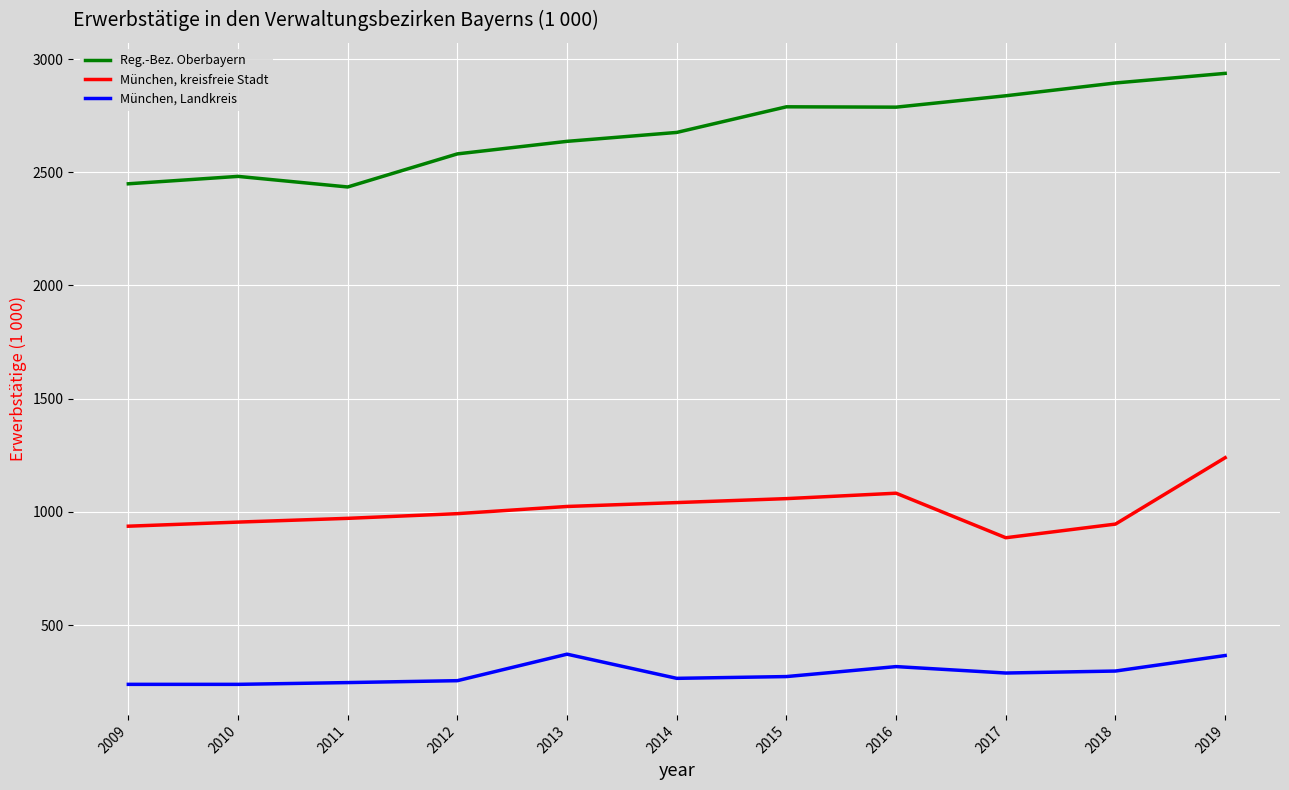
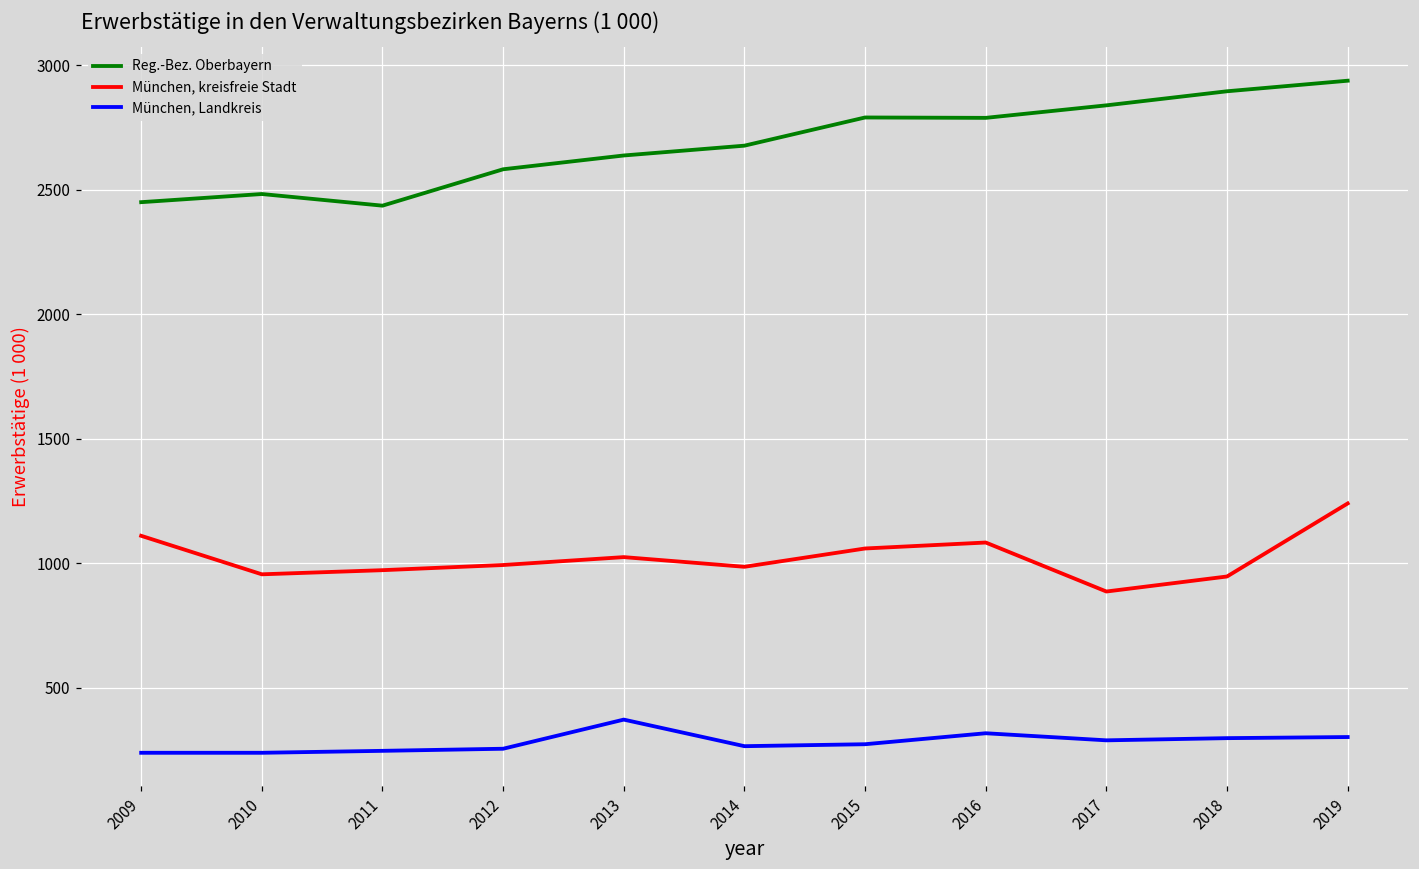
  {
    "Reg.-Bez. Oberbayern": {
      "2009": 2450,
      "2010": 2480,
      "2011": 2440,
      "2012": 2580,
      "2013": 2640,
      "2014": 2680,
      "2015": 2790,
      "2016": 2790,
      "2017": 2840,
      "2018": 2890,
      "2019": 2940
    },
    "München, kreisfreie Stadt": {
-     "2009": 940,
+     "2009": 1110,
      "2010": 950,
      "2011": 970,
      "2012": 990,
      "2013": 1020,
-     "2014": 1040,
+     "2014": 980,
      "2015": 1060,
      "2016": 1080,
      "2017": 890,
      "2018": 950,
      "2019": 1240
    },
    "München, Landkreis": {
      "2009": 240,
      "2010": 240,
      "2011": 250,
      "2012": 250,
      "2013": 370,
      "2014": 260,
      "2015": 270,
      "2016": 320,
      "2017": 290,
      "2018": 300,
-     "2019": 370
+     "2019": 300
    }
  }
